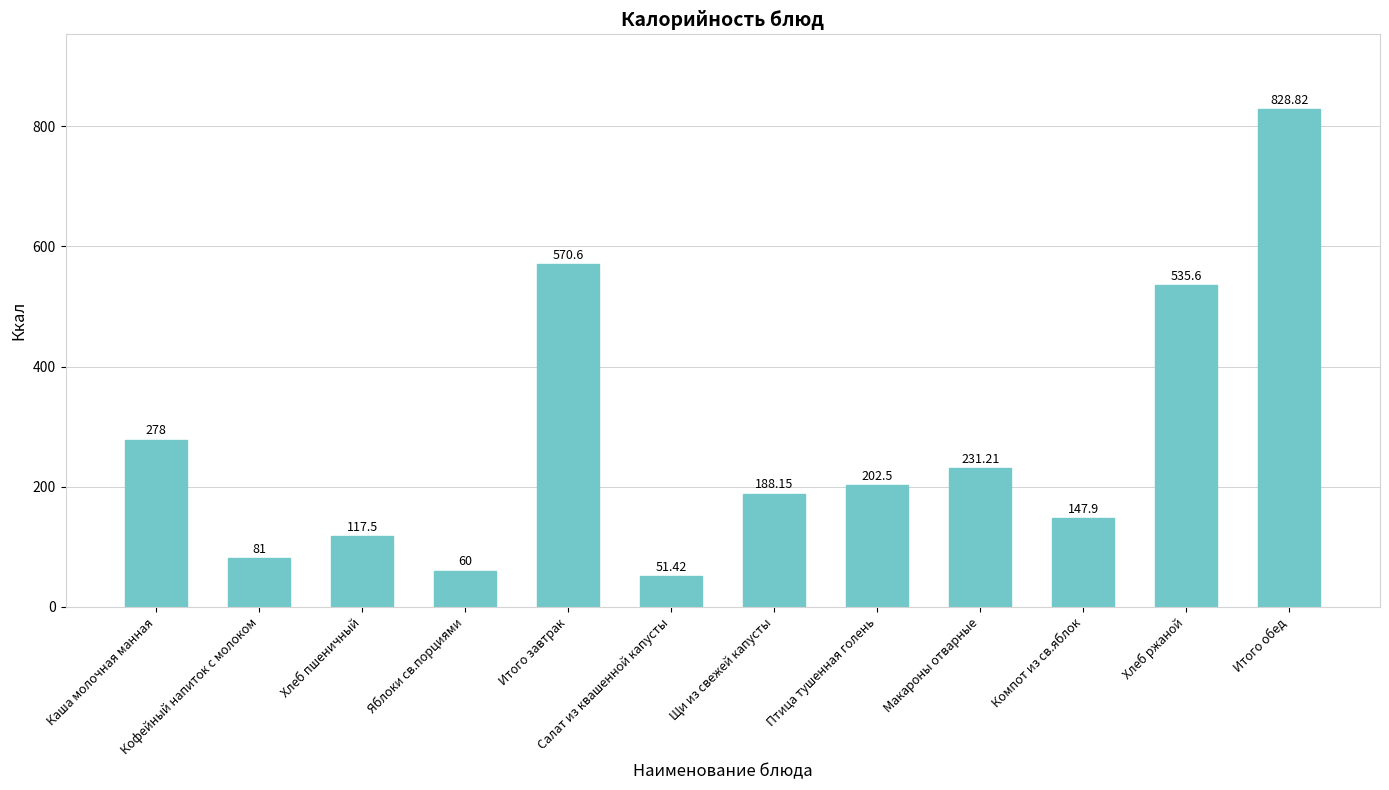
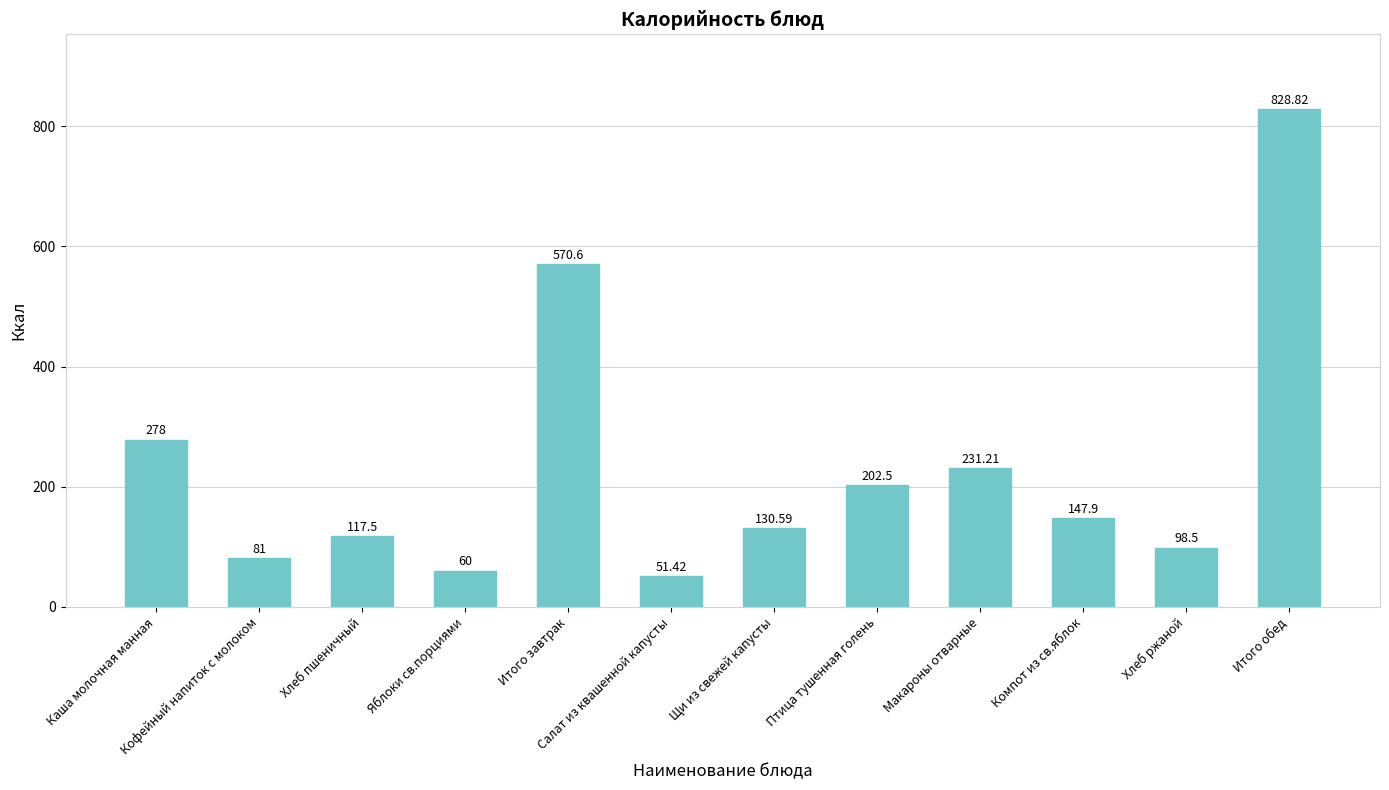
  {
    "Каша молочная манная": 278,
    "Кофейный напиток с молоком": 81,
    "Хлеб пшеничный": 117.5,
    "Яблоки св.порциями": 60,
    "Итого завтрак": 570.6,
    "Салат из квашенной капусты": 51.42,
-   "Щи из свежей капусты": 188.15,
+   "Щи из свежей капусты": 130.59,
    "Птица тушенная голень": 202.5,
    "Макароны отварные": 231.21,
    "Компот из св.яблок": 147.9,
-   "Хлеб ржаной": 535.6,
+   "Хлеб ржаной": 98.5,
    "Итого обед": 828.82
  }
